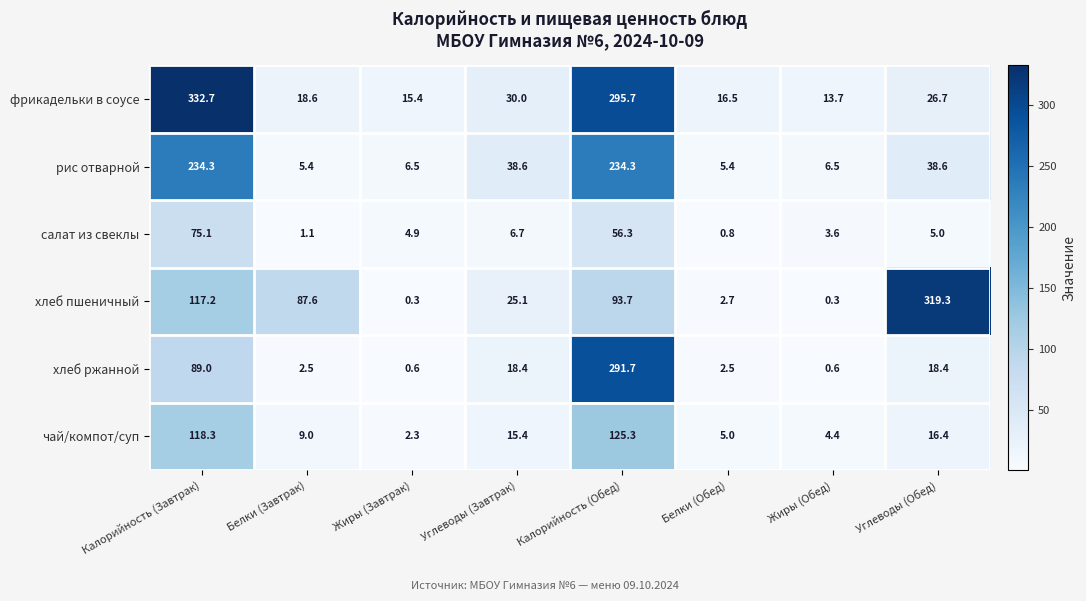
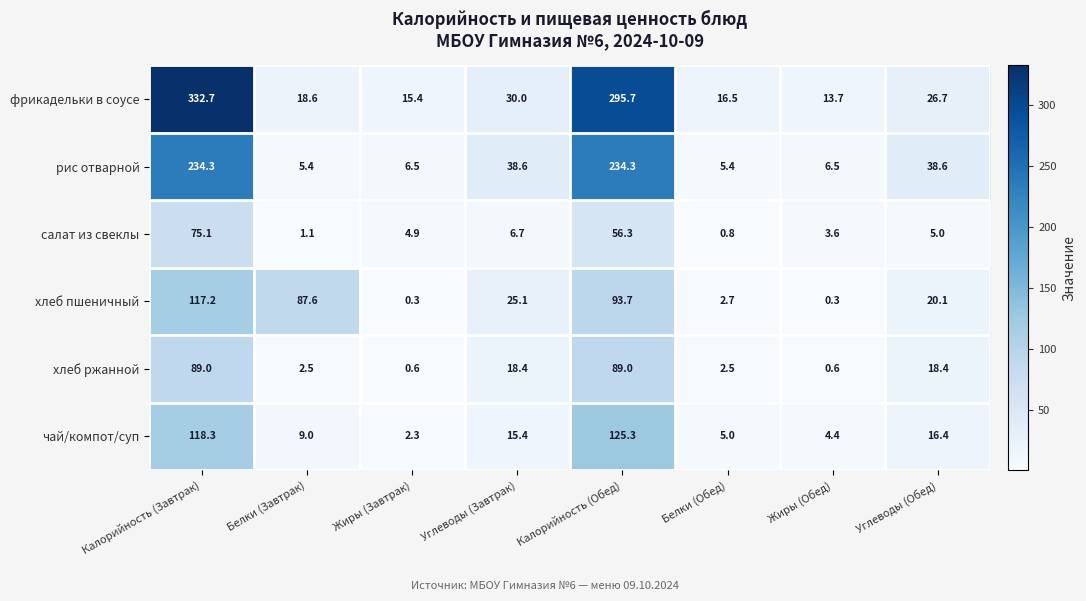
  {
    "фрикадельки в соусе": {
      "Калорийность (Завтрак)": 332.7,
      "Белки (Завтрак)": 18.6,
      "Жиры (Завтрак)": 15.4,
      "Углеводы (Завтрак)": 30.0,
      "Калорийность (Обед)": 295.7,
      "Белки (Обед)": 16.5,
      "Жиры (Обед)": 13.7,
      "Углеводы (Обед)": 26.7
    },
    "рис отварной": {
      "Калорийность (Завтрак)": 234.3,
      "Белки (Завтрак)": 5.4,
      "Жиры (Завтрак)": 6.5,
      "Углеводы (Завтрак)": 38.6,
      "Калорийность (Обед)": 234.3,
      "Белки (Обед)": 5.4,
      "Жиры (Обед)": 6.5,
      "Углеводы (Обед)": 38.6
    },
    "салат из свеклы": {
      "Калорийность (Завтрак)": 75.1,
      "Белки (Завтрак)": 1.1,
      "Жиры (Завтрак)": 4.9,
      "Углеводы (Завтрак)": 6.7,
      "Калорийность (Обед)": 56.3,
      "Белки (Обед)": 0.8,
      "Жиры (Обед)": 3.6,
      "Углеводы (Обед)": 5.0
    },
    "хлеб пшеничный": {
      "Калорийность (Завтрак)": 117.2,
      "Белки (Завтрак)": 87.6,
      "Жиры (Завтрак)": 0.3,
      "Углеводы (Завтрак)": 25.1,
      "Калорийность (Обед)": 93.7,
      "Белки (Обед)": 2.7,
      "Жиры (Обед)": 0.3,
-     "Углеводы (Обед)": 319.3
+     "Углеводы (Обед)": 20.1
    },
    "хлеб ржанной": {
      "Калорийность (Завтрак)": 89.0,
      "Белки (Завтрак)": 2.5,
      "Жиры (Завтрак)": 0.6,
      "Углеводы (Завтрак)": 18.4,
-     "Калорийность (Обед)": 291.7,
+     "Калорийность (Обед)": 89.0,
      "Белки (Обед)": 2.5,
      "Жиры (Обед)": 0.6,
      "Углеводы (Обед)": 18.4
    },
    "чай/компот/суп": {
      "Калорийность (Завтрак)": 118.3,
      "Белки (Завтрак)": 9.0,
      "Жиры (Завтрак)": 2.3,
      "Углеводы (Завтрак)": 15.4,
      "Калорийность (Обед)": 125.3,
      "Белки (Обед)": 5.0,
      "Жиры (Обед)": 4.4,
      "Углеводы (Обед)": 16.4
    }
  }
